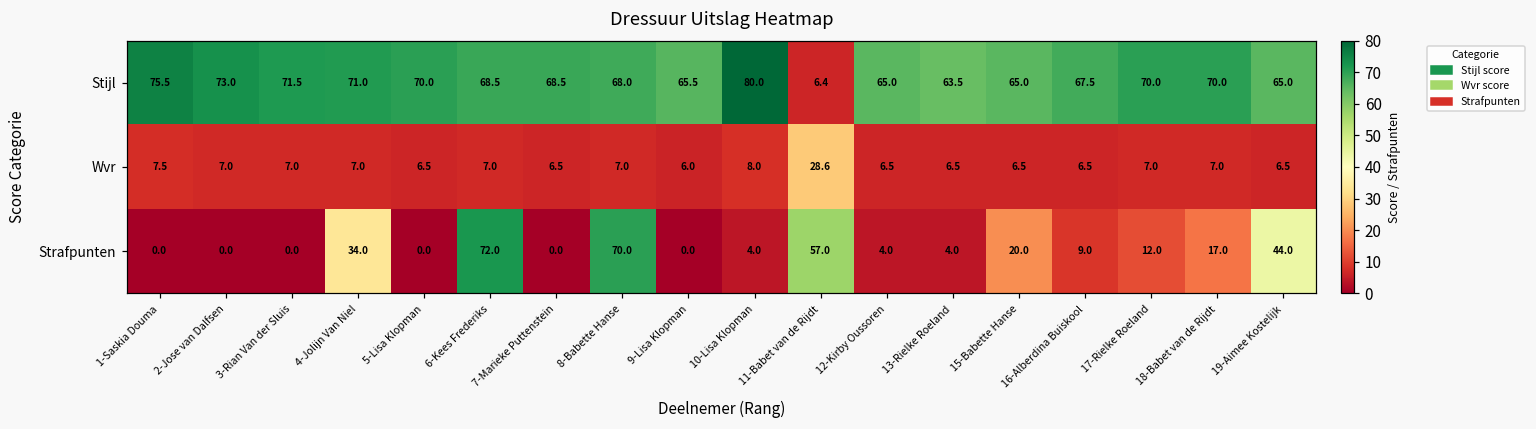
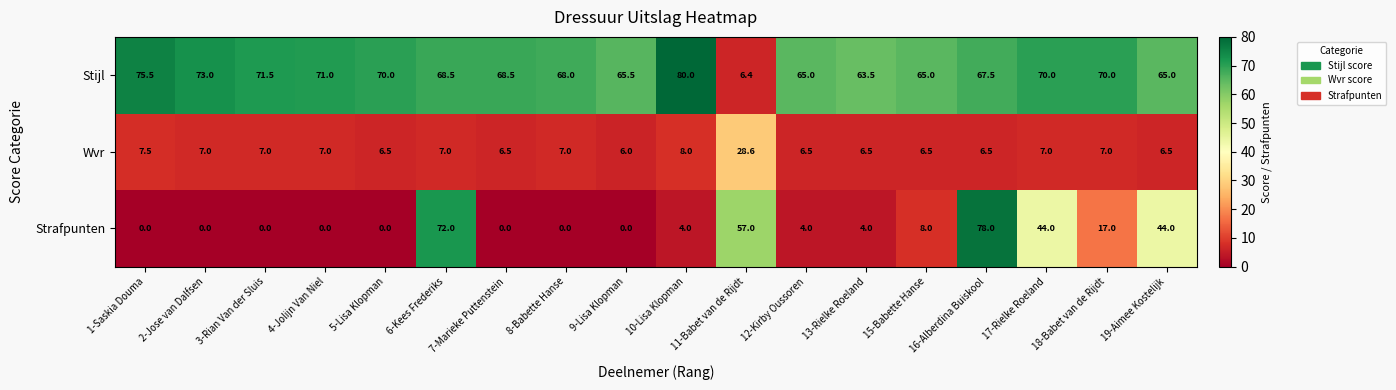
  {
    "Stijl": {
      "1-Saskia Douma": 75.5,
      "2-Jose van Dalfsen": 73.0,
      "3-Rian Van der Sluis": 71.5,
      "4-Jolijn Van Niel": 71.0,
      "5-Lisa Klopman": 70.0,
      "6-Kees Frederiks": 68.5,
      "7-Marieke Puttenstein": 68.5,
      "8-Babette Hanse": 68.0,
      "9-Lisa Klopman": 65.5,
      "10-Lisa Klopman": 80.0,
      "11-Babet van de Rijdt": 6.4,
      "12-Kirby Oussoren": 65.0,
      "13-Rielke Roeland": 63.5,
      "15-Babette Hanse": 65.0,
      "16-Alberdina Buiskool": 67.5,
      "17-Rielke Roeland": 70.0,
      "18-Babet van de Rijdt": 70.0,
      "19-Aimee Kostelijk": 65.0
    },
    "Wvr": {
      "1-Saskia Douma": 7.5,
      "2-Jose van Dalfsen": 7.0,
      "3-Rian Van der Sluis": 7.0,
      "4-Jolijn Van Niel": 7.0,
      "5-Lisa Klopman": 6.5,
      "6-Kees Frederiks": 7.0,
      "7-Marieke Puttenstein": 6.5,
      "8-Babette Hanse": 7.0,
      "9-Lisa Klopman": 6.0,
      "10-Lisa Klopman": 8.0,
      "11-Babet van de Rijdt": 28.6,
      "12-Kirby Oussoren": 6.5,
      "13-Rielke Roeland": 6.5,
      "15-Babette Hanse": 6.5,
      "16-Alberdina Buiskool": 6.5,
      "17-Rielke Roeland": 7.0,
      "18-Babet van de Rijdt": 7.0,
      "19-Aimee Kostelijk": 6.5
    },
    "Strafpunten": {
      "1-Saskia Douma": 0.0,
      "2-Jose van Dalfsen": 0.0,
      "3-Rian Van der Sluis": 0.0,
-     "4-Jolijn Van Niel": 34.0,
+     "4-Jolijn Van Niel": 0.0,
      "5-Lisa Klopman": 0.0,
      "6-Kees Frederiks": 72.0,
      "7-Marieke Puttenstein": 0.0,
-     "8-Babette Hanse": 70.0,
+     "8-Babette Hanse": 0.0,
      "9-Lisa Klopman": 0.0,
      "10-Lisa Klopman": 4.0,
      "11-Babet van de Rijdt": 57.0,
      "12-Kirby Oussoren": 4.0,
      "13-Rielke Roeland": 4.0,
-     "15-Babette Hanse": 20.0,
-     "16-Alberdina Buiskool": 9.0,
-     "17-Rielke Roeland": 12.0,
+     "15-Babette Hanse": 8.0,
+     "16-Alberdina Buiskool": 78.0,
+     "17-Rielke Roeland": 44.0,
      "18-Babet van de Rijdt": 17.0,
      "19-Aimee Kostelijk": 44.0
    }
  }
